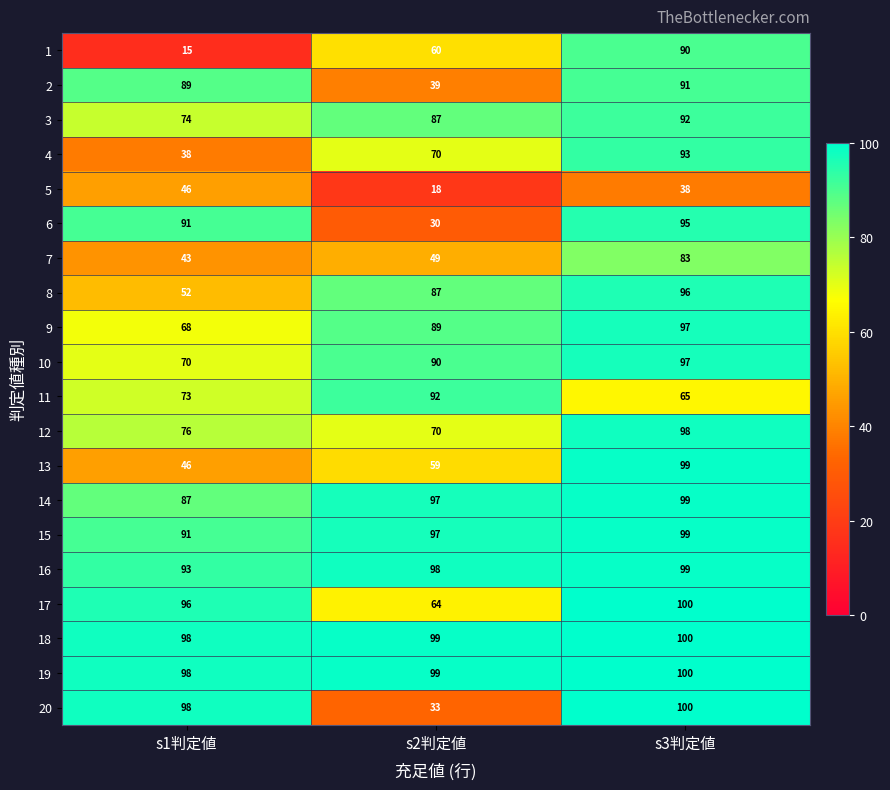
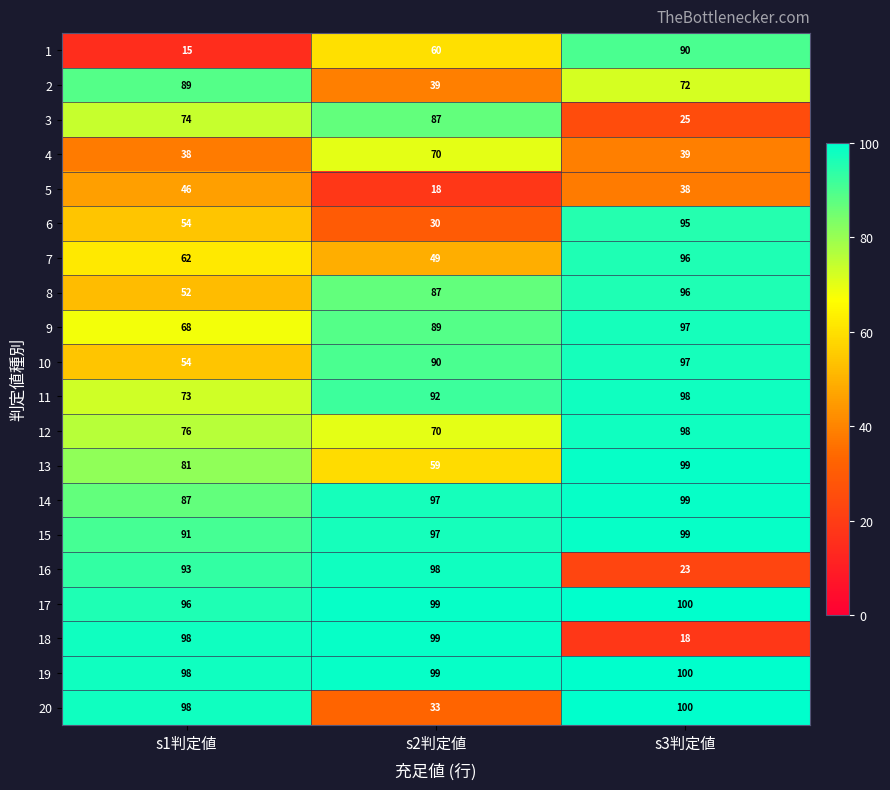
  {
    "1": {
      "s1判定値": 15,
      "s2判定値": 60,
      "s3判定値": 90
    },
    "2": {
      "s1判定値": 89,
      "s2判定値": 39,
-     "s3判定値": 91
+     "s3判定値": 72
    },
    "3": {
      "s1判定値": 74,
      "s2判定値": 87,
-     "s3判定値": 92
+     "s3判定値": 25
    },
    "4": {
      "s1判定値": 38,
      "s2判定値": 70,
-     "s3判定値": 93
+     "s3判定値": 39
    },
    "5": {
      "s1判定値": 46,
      "s2判定値": 18,
      "s3判定値": 38
    },
    "6": {
-     "s1判定値": 91,
+     "s1判定値": 54,
      "s2判定値": 30,
      "s3判定値": 95
    },
    "7": {
-     "s1判定値": 43,
+     "s1判定値": 62,
      "s2判定値": 49,
-     "s3判定値": 83
+     "s3判定値": 96
    },
    "8": {
      "s1判定値": 52,
      "s2判定値": 87,
      "s3判定値": 96
    },
    "9": {
      "s1判定値": 68,
      "s2判定値": 89,
      "s3判定値": 97
    },
    "10": {
-     "s1判定値": 70,
+     "s1判定値": 54,
      "s2判定値": 90,
      "s3判定値": 97
    },
    "11": {
      "s1判定値": 73,
      "s2判定値": 92,
-     "s3判定値": 65
+     "s3判定値": 98
    },
    "12": {
      "s1判定値": 76,
      "s2判定値": 70,
      "s3判定値": 98
    },
    "13": {
-     "s1判定値": 46,
+     "s1判定値": 81,
      "s2判定値": 59,
      "s3判定値": 99
    },
    "14": {
      "s1判定値": 87,
      "s2判定値": 97,
      "s3判定値": 99
    },
    "15": {
      "s1判定値": 91,
      "s2判定値": 97,
      "s3判定値": 99
    },
    "16": {
      "s1判定値": 93,
      "s2判定値": 98,
-     "s3判定値": 99
+     "s3判定値": 23
    },
    "17": {
      "s1判定値": 96,
-     "s2判定値": 64,
+     "s2判定値": 99,
      "s3判定値": 100
    },
    "18": {
      "s1判定値": 98,
      "s2判定値": 99,
-     "s3判定値": 100
+     "s3判定値": 18
    },
    "19": {
      "s1判定値": 98,
      "s2判定値": 99,
      "s3判定値": 100
    },
    "20": {
      "s1判定値": 98,
      "s2判定値": 33,
      "s3判定値": 100
    }
  }
